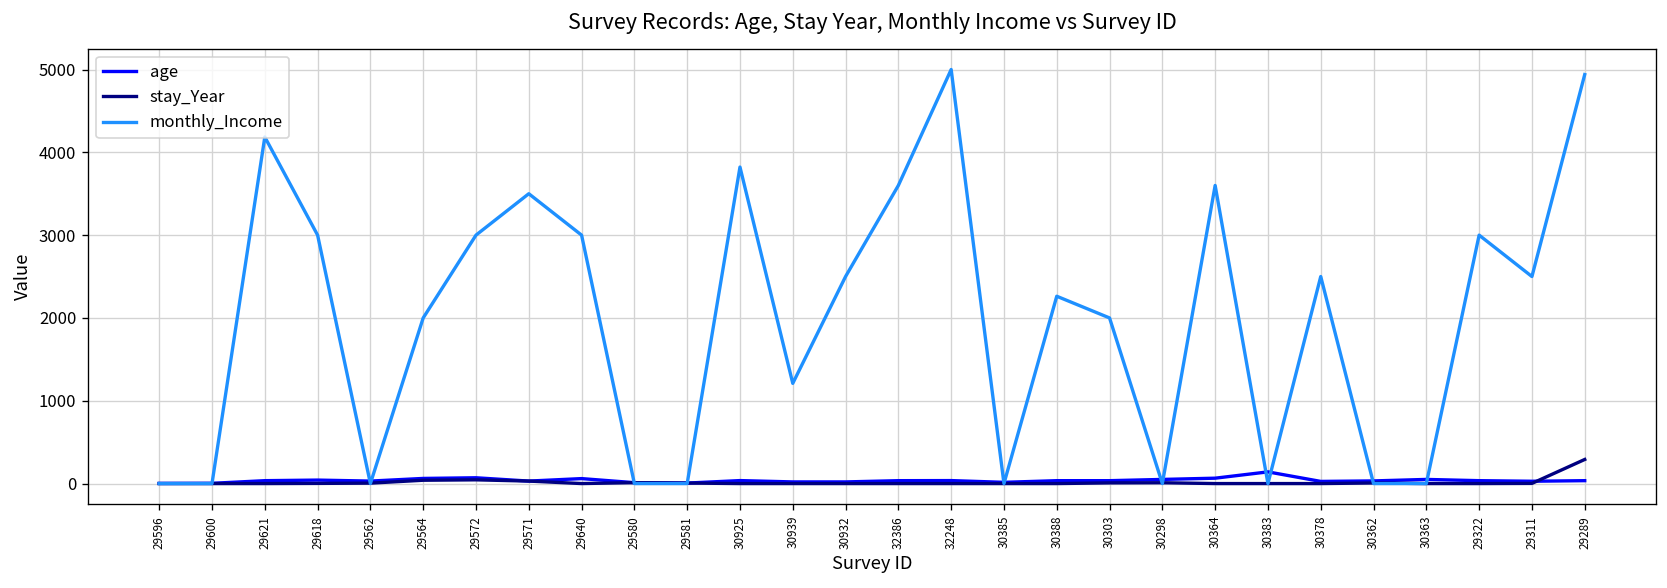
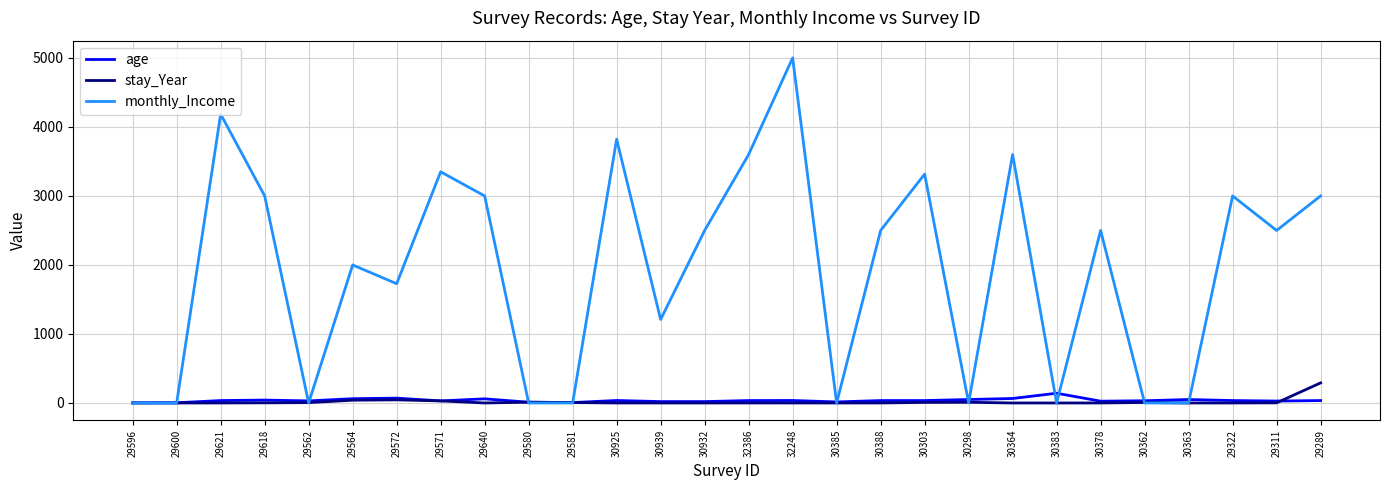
  {
    "age": {
      "29618": 0,
      "29640": 100,
      "30298": 100,
      "30364": 100,
      "30383": 100,
      "30363": 100,
      "29289": 0
    },
    "stay_Year": {
      "29618": 0,
      "29640": 0,
      "30364": 0,
      "29289": 300
    },
    "monthly_Income": {
      "29618": 3000,
      "29564": 2000,
-     "29572": 3000,
-     "29571": 3500,
+     "29572": 1700,
+     "29571": 3400,
      "29640": 3000,
      "30925": 3800,
      "30939": 1200,
      "30932": 2500,
      "32386": 3600,
      "32248": 5000,
-     "30388": 2300,
-     "30303": 2000,
+     "30388": 2500,
+     "30303": 3300,
      "30364": 3600,
      "30378": 2500,
      "29322": 3000,
      "29311": 2500,
-     "29289": 4900
+     "29289": 3000
    }
  }
